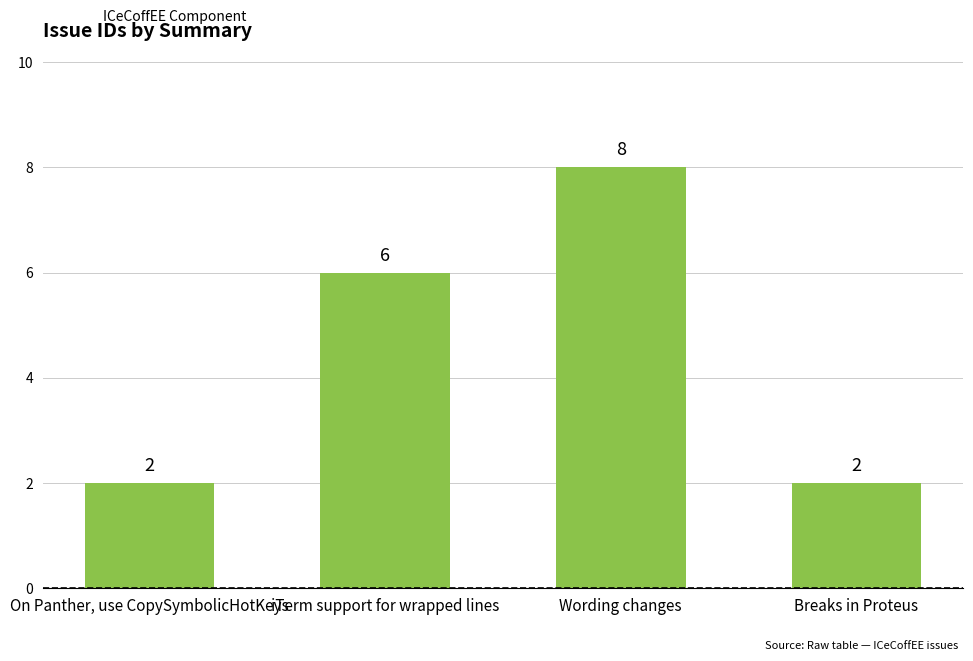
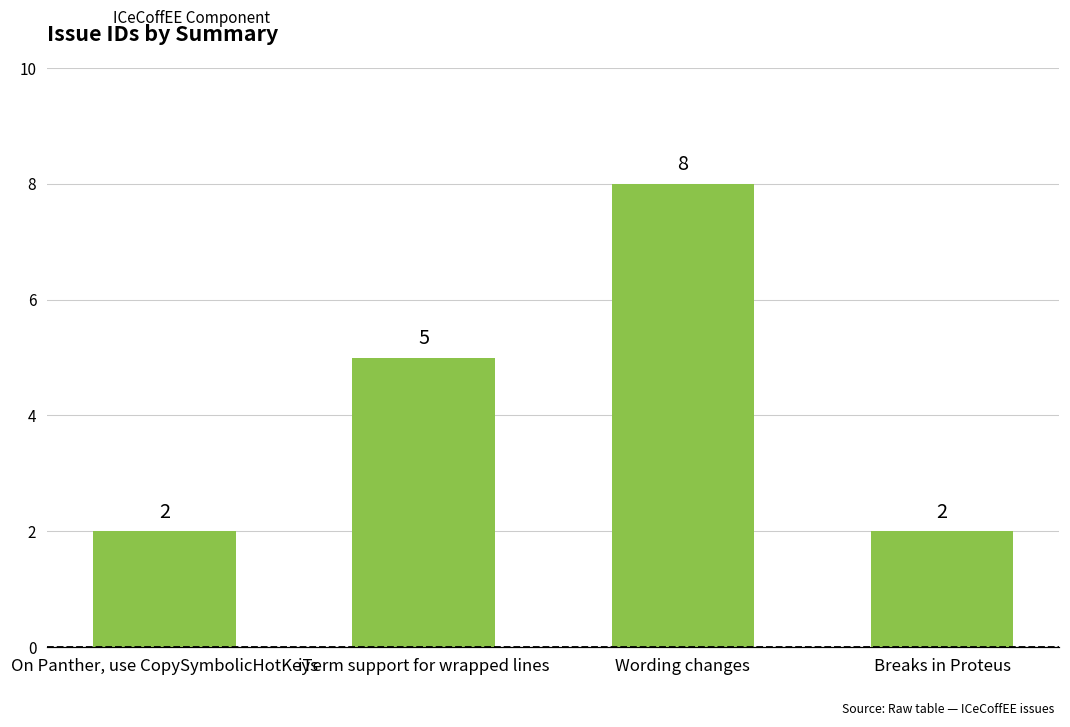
  {
    "On Panther, use CopySymbolicHotKeys": 2,
-   "iTerm support for wrapped lines": 6,
+   "iTerm support for wrapped lines": 5,
    "Wording changes": 8,
    "Breaks in Proteus": 2
  }
